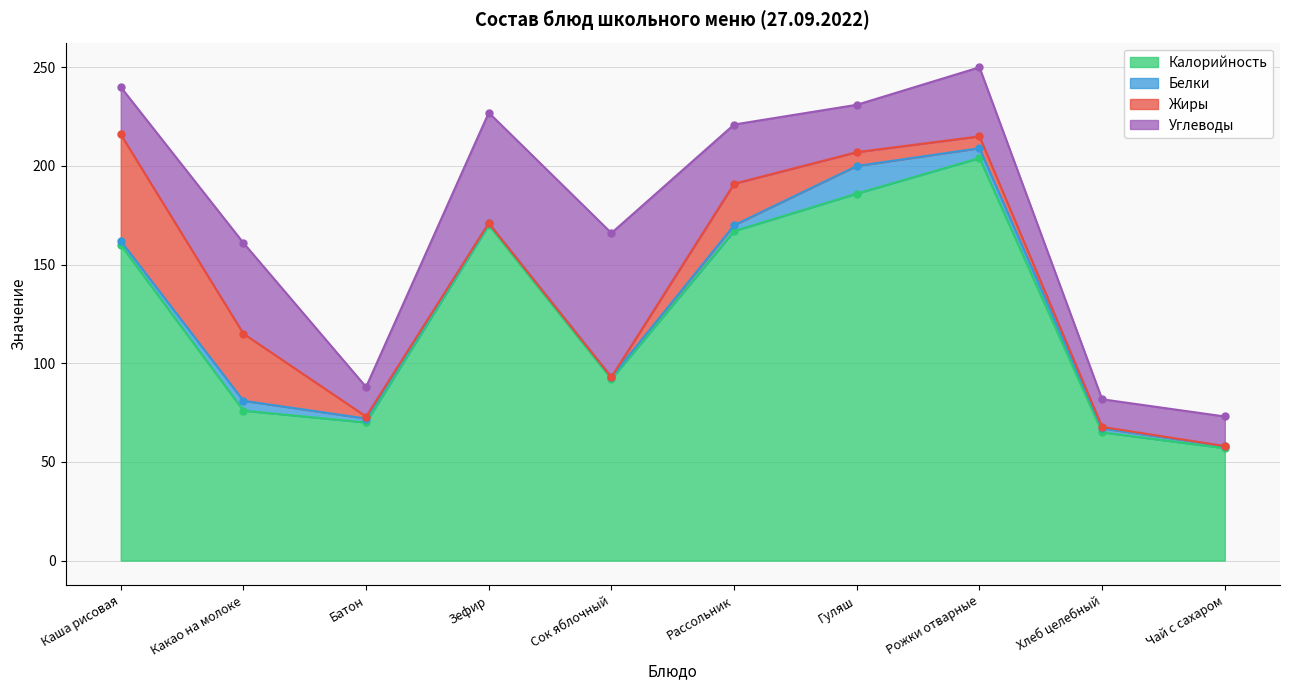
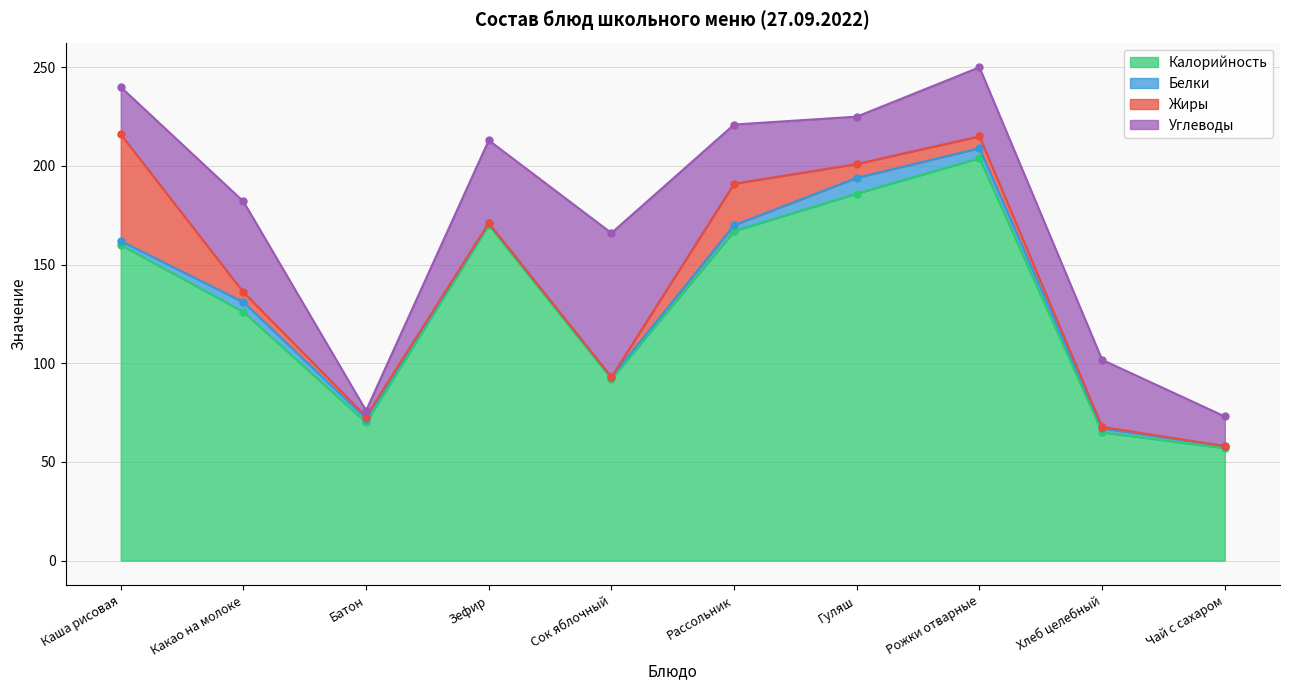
  {
    "Калорийность": {
      "Каша рисовая": 160,
-     "Какао на молоке": 76,
+     "Какао на молоке": 126,
      "Батон": 70,
      "Рассольник": 167,
      "Гуляш": 186,
      "Рожки отварные": 204,
      "Хлеб целебный": 65
    },
    "Белки": {
      "Каша рисовая": 2,
      "Какао на молоке": 5,
      "Рассольник": 3,
-     "Гуляш": 14,
+     "Гуляш": 8,
      "Рожки отварные": 5
    },
    "Жиры": {
      "Каша рисовая": 54,
-     "Какао на молоке": 34,
+     "Какао на молоке": 5,
      "Рассольник": 21,
      "Гуляш": 7,
      "Рожки отварные": 6
    },
    "Углеводы": {
      "Каша рисовая": 24,
      "Какао на молоке": 46,
-     "Батон": 15,
-     "Зефир": 56,
+     "Батон": 3,
+     "Зефир": 42,
      "Сок яблочный": 73,
      "Рассольник": 30,
      "Гуляш": 24,
      "Рожки отварные": 35,
-     "Хлеб целебный": 14,
+     "Хлеб целебный": 34,
      "Чай с сахаром": 15
    }
  }
